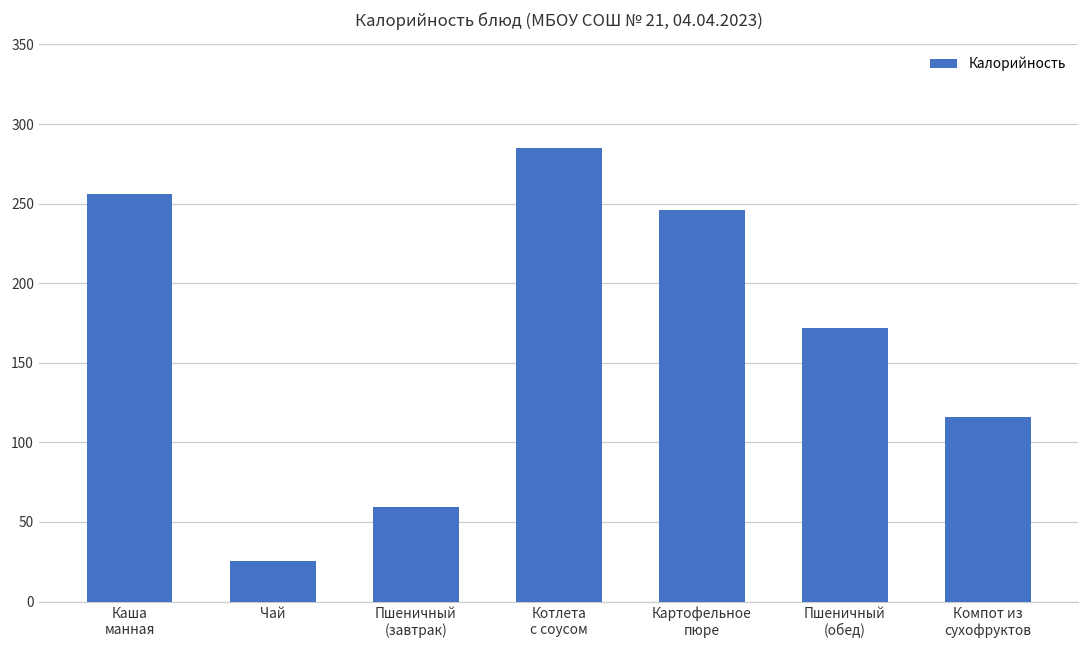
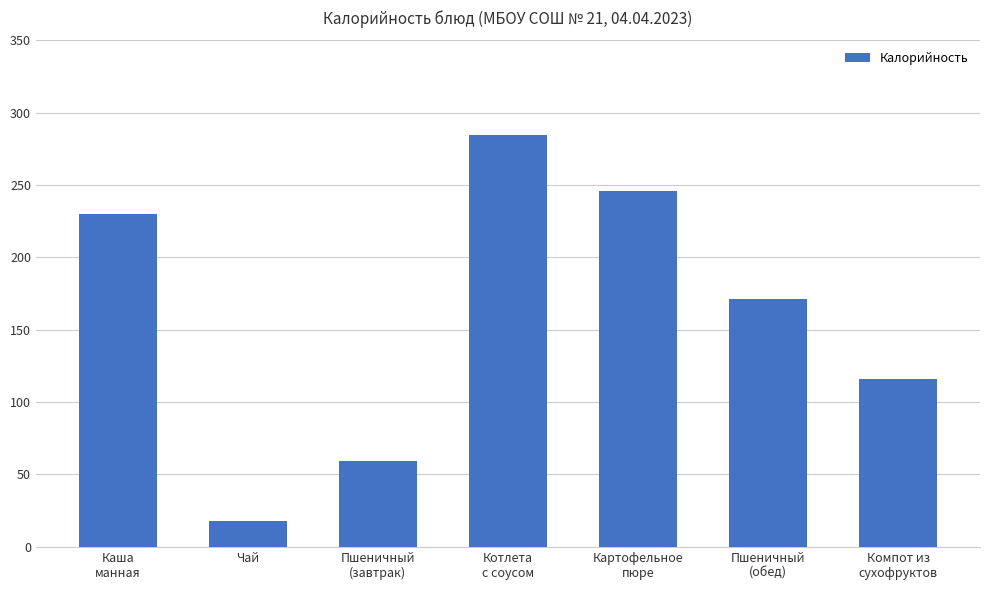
  {
-   "Каша манная": 256,
-   "Чай": 25,
+   "Каша манная": 230,
+   "Чай": 18,
    "Пшеничный (завтрак)": 60,
    "Котлета с соусом": 285,
    "Картофельное пюре": 246,
    "Пшеничный (обед)": 172,
    "Компот из сухофруктов": 116
  }
